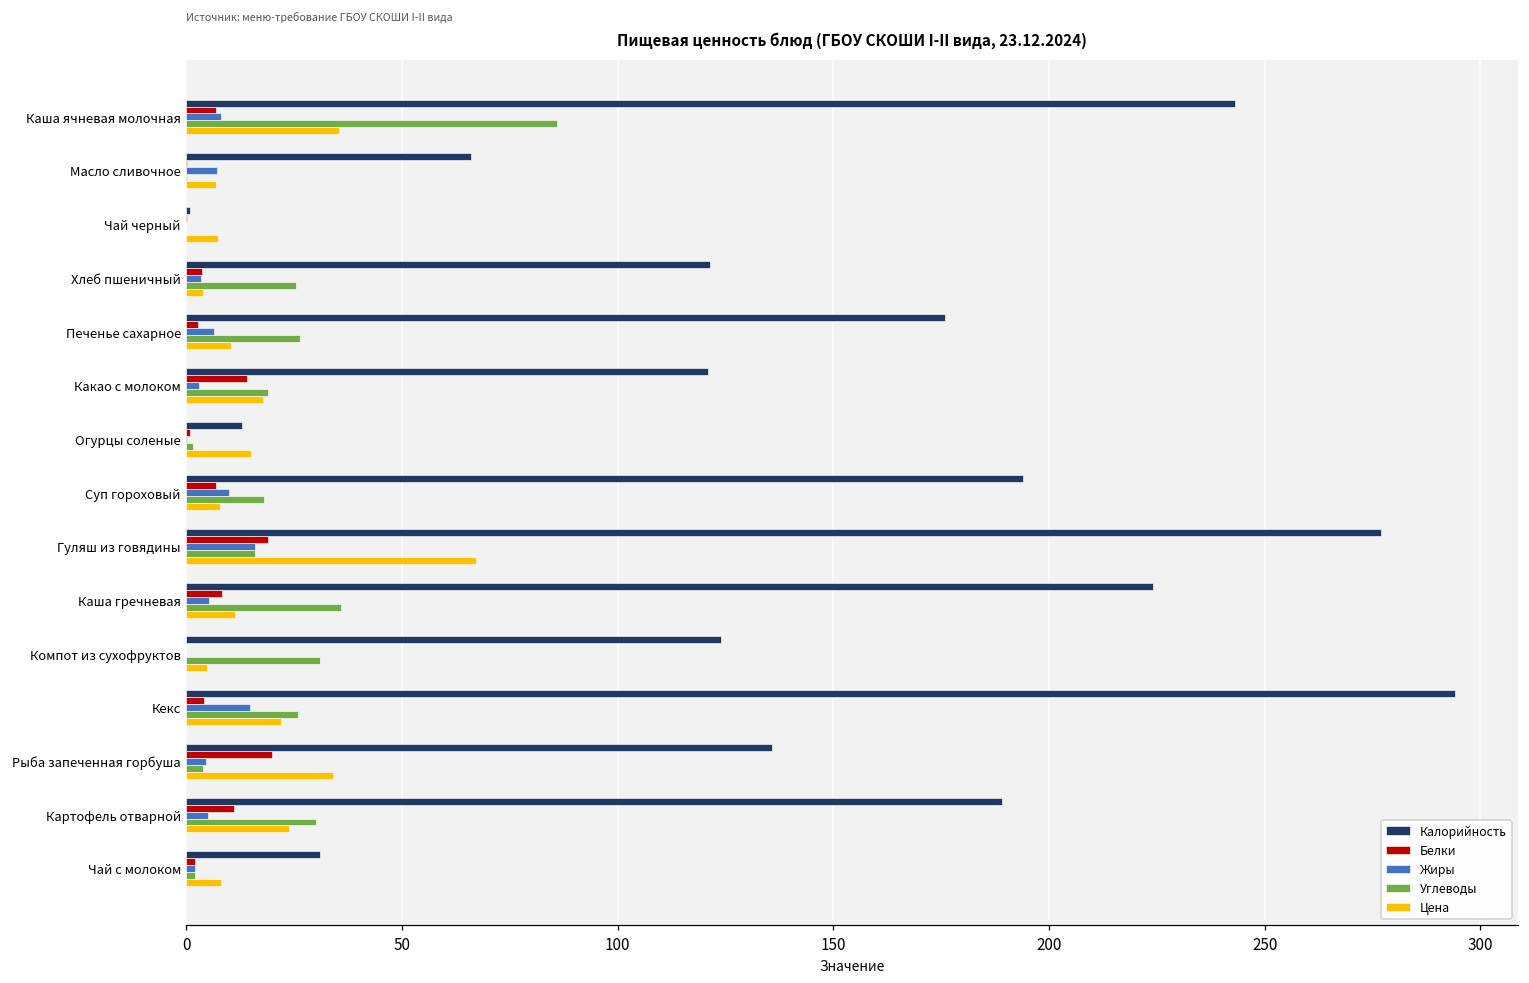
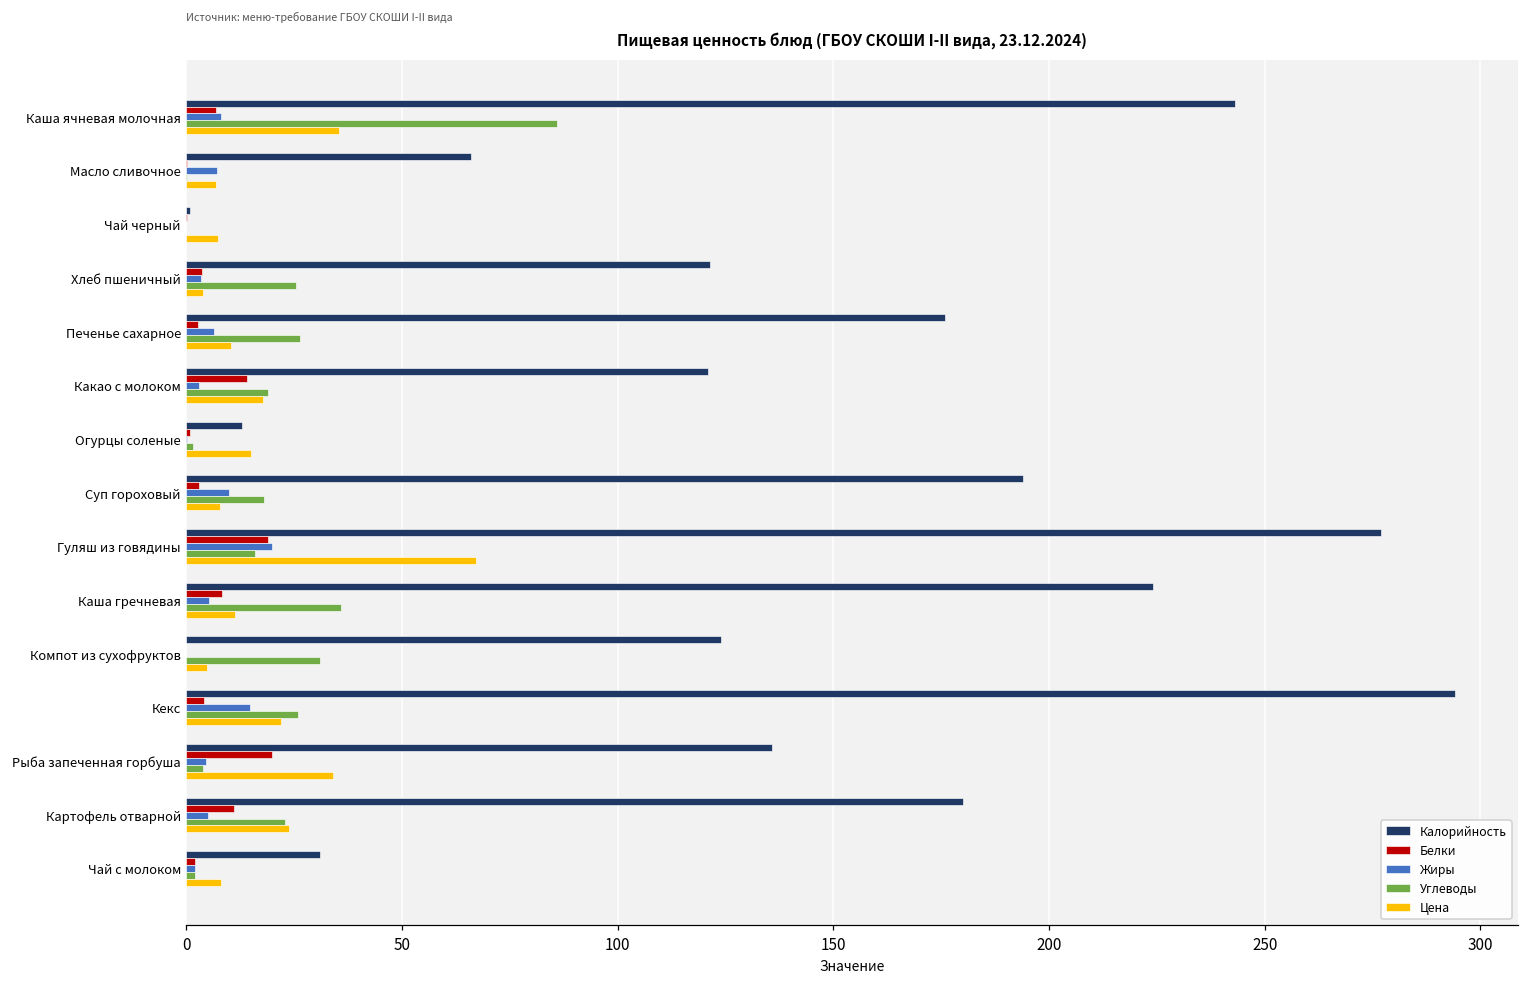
  {
    "Калорийность": {
      "Каша ячневая молочная": 243,
      "Масло сливочное": 66,
      "Чай черный": 1,
      "Хлеб пшеничный": 122,
      "Печенье сахарное": 176,
      "Какао с молоком": 121,
      "Огурцы соленые": 13,
      "Суп гороховый": 194,
      "Гуляш из говядины": 277,
      "Каша гречневая": 224,
      "Компот из сухофруктов": 124,
      "Кекс": 294,
      "Рыба запеченная горбуша": 136,
-     "Картофель отварной": 189,
+     "Картофель отварной": 180,
      "Чай с молоком": 31
    },
    "Белки": {
      "Каша ячневая молочная": 7,
      "Хлеб пшеничный": 4,
      "Печенье сахарное": 3,
      "Какао с молоком": 14,
      "Огурцы соленые": 1,
-     "Суп гороховый": 7,
+     "Суп гороховый": 3,
      "Гуляш из говядины": 19,
      "Каша гречневая": 8,
      "Компот из сухофруктов": 0,
      "Кекс": 4,
      "Рыба запеченная горбуша": 20,
      "Картофель отварной": 11,
      "Чай с молоком": 2
    },
    "Жиры": {
      "Каша ячневая молочная": 8,
      "Масло сливочное": 7,
      "Чай черный": 0,
      "Хлеб пшеничный": 4,
      "Печенье сахарное": 6,
      "Какао с молоком": 3,
      "Суп гороховый": 10,
-     "Гуляш из говядины": 16,
+     "Гуляш из говядины": 20,
      "Каша гречневая": 5,
      "Компот из сухофруктов": 0,
      "Кекс": 15,
      "Рыба запеченная горбуша": 5,
      "Картофель отварной": 5,
      "Чай с молоком": 2
    },
    "Углеводы": {
      "Каша ячневая молочная": 86,
      "Чай черный": 0,
      "Хлеб пшеничный": 26,
      "Печенье сахарное": 26,
      "Какао с молоком": 19,
      "Огурцы соленые": 2,
      "Суп гороховый": 18,
      "Гуляш из говядины": 16,
      "Каша гречневая": 36,
      "Компот из сухофруктов": 31,
      "Кекс": 26,
      "Рыба запеченная горбуша": 4,
-     "Картофель отварной": 30,
+     "Картофель отварной": 23,
      "Чай с молоком": 2
    },
    "Цена": {
      "Каша ячневая молочная": 35,
      "Масло сливочное": 7,
      "Чай черный": 7,
      "Хлеб пшеничный": 4,
      "Печенье сахарное": 11,
      "Какао с молоком": 18,
      "Огурцы соленые": 15,
      "Суп гороховый": 8,
      "Гуляш из говядины": 67,
      "Каша гречневая": 11,
      "Компот из сухофруктов": 5,
      "Кекс": 22,
      "Рыба запеченная горбуша": 34,
      "Картофель отварной": 24,
      "Чай с молоком": 8
    }
  }
